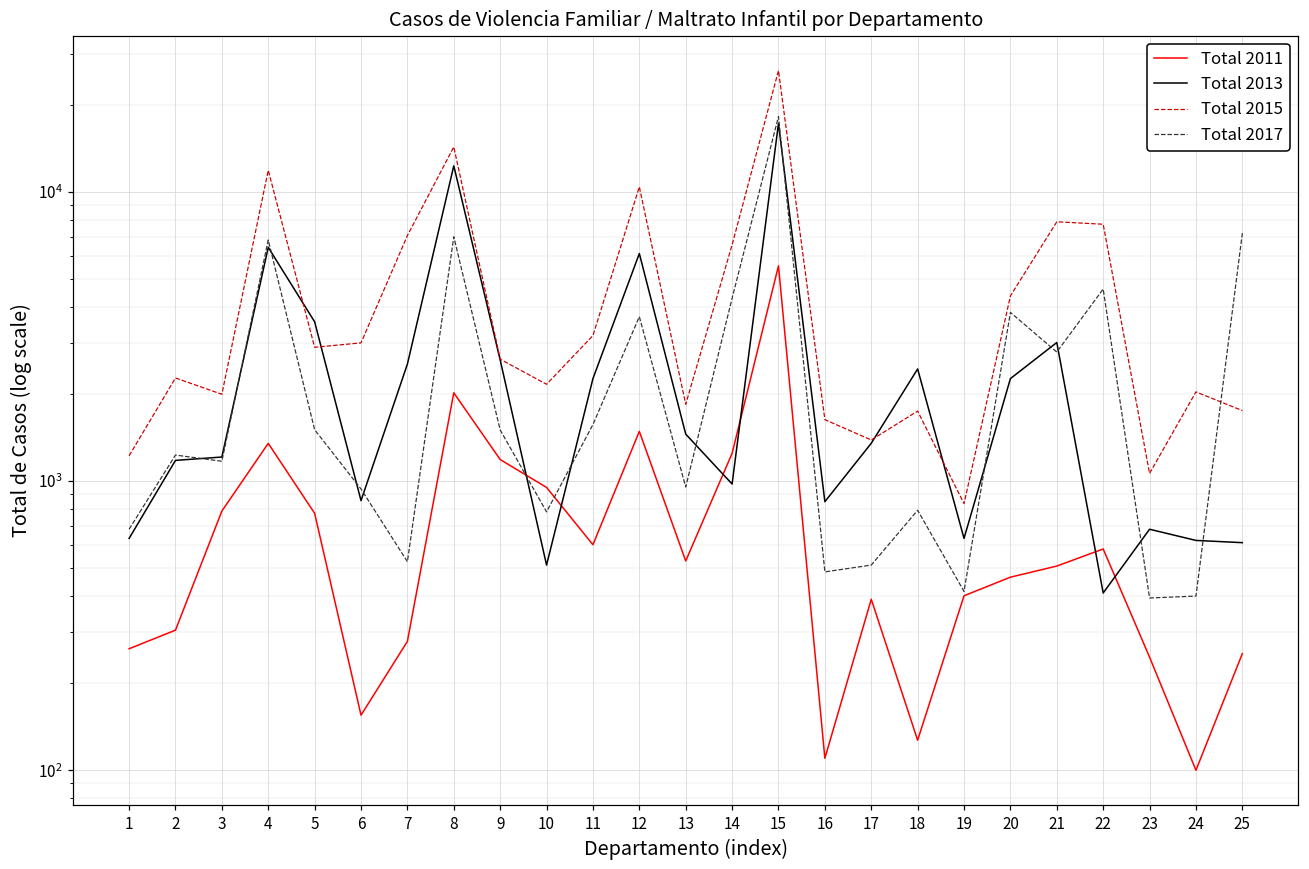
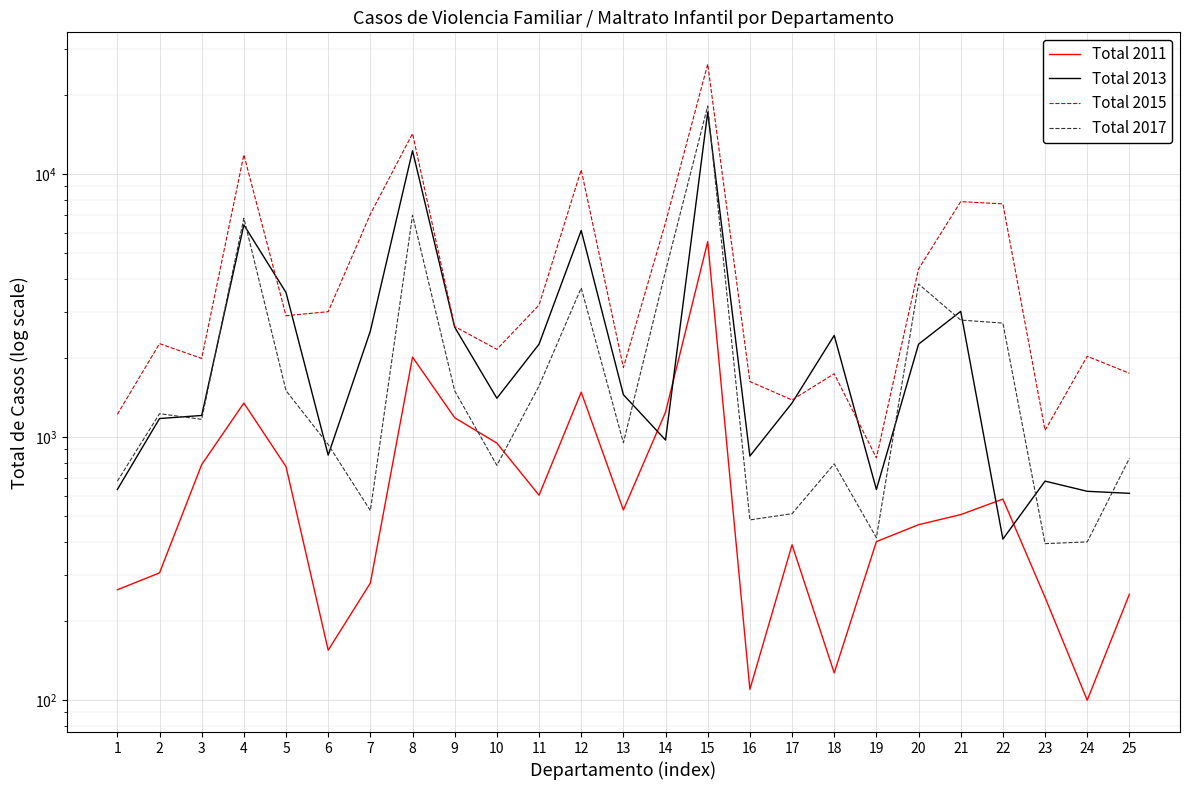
  {
    "Total 2013": {
      "1": 630,
      "2": 1200,
      "3": 1200,
      "4": 6400,
      "5": 3600,
      "6": 860,
      "7": 2500,
      "8": 12000,
-     "10": 510,
+     "10": 1400,
      "11": 2300,
      "12": 6100,
      "13": 1500,
      "14": 980,
      "15": 17000,
      "16": 850,
      "17": 1400,
      "18": 2400,
      "19": 630,
      "20": 2300,
      "21": 3000,
      "22": 410,
      "23": 680,
      "24": 620,
      "25": 610
    },
    "Total 2017": {
      "1": 680,
      "2": 1200,
      "3": 1200,
      "4": 6800,
      "5": 1500,
      "6": 940,
      "7": 530,
      "8": 7000,
      "9": 1500,
      "10": 780,
      "11": 1600,
      "12": 3700,
      "13": 950,
      "14": 4300,
      "15": 18000,
      "16": 490,
      "17": 510,
      "18": 790,
      "19": 420,
      "20": 3800,
      "21": 2800,
-     "22": 4600,
+     "22": 2700,
      "23": 390,
      "24": 400,
-     "25": 7200
+     "25": 830
    }
  }
